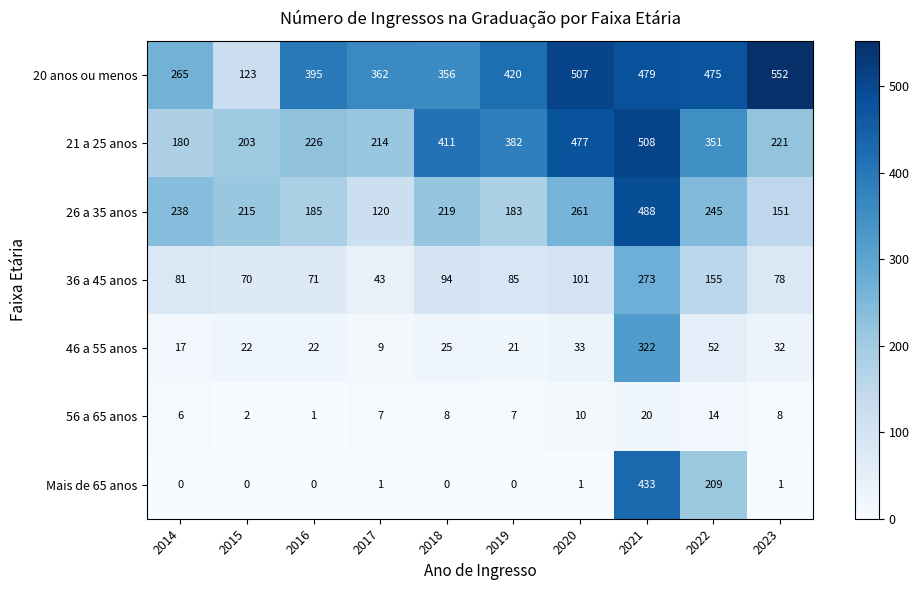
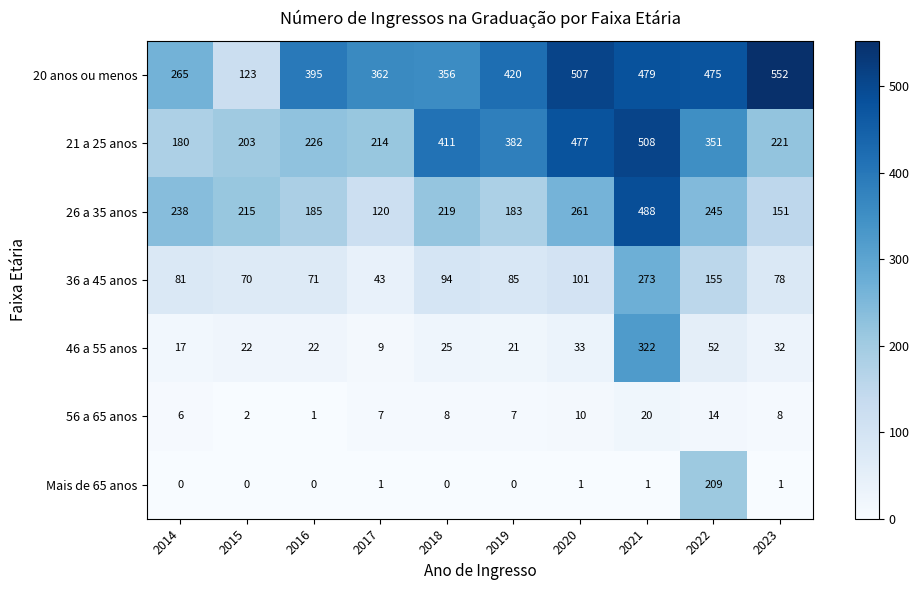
  {
    "20 anos ou menos": {
      "2014": 265,
      "2015": 123,
      "2016": 395,
      "2017": 362,
      "2018": 356,
      "2019": 420,
      "2020": 507,
      "2021": 479,
      "2022": 475,
      "2023": 552
    },
    "21 a 25 anos": {
      "2014": 180,
      "2015": 203,
      "2016": 226,
      "2017": 214,
      "2018": 411,
      "2019": 382,
      "2020": 477,
      "2021": 508,
      "2022": 351,
      "2023": 221
    },
    "26 a 35 anos": {
      "2014": 238,
      "2015": 215,
      "2016": 185,
      "2017": 120,
      "2018": 219,
      "2019": 183,
      "2020": 261,
      "2021": 488,
      "2022": 245,
      "2023": 151
    },
    "36 a 45 anos": {
      "2014": 81,
      "2015": 70,
      "2016": 71,
      "2017": 43,
      "2018": 94,
      "2019": 85,
      "2020": 101,
      "2021": 273,
      "2022": 155,
      "2023": 78
    },
    "46 a 55 anos": {
      "2014": 17,
      "2015": 22,
      "2016": 22,
      "2017": 9,
      "2018": 25,
      "2019": 21,
      "2020": 33,
      "2021": 322,
      "2022": 52,
      "2023": 32
    },
    "56 a 65 anos": {
      "2014": 6,
      "2015": 2,
      "2016": 1,
      "2017": 7,
      "2018": 8,
      "2019": 7,
      "2020": 10,
      "2021": 20,
      "2022": 14,
      "2023": 8
    },
    "Mais de 65 anos": {
      "2014": 0,
      "2015": 0,
      "2016": 0,
      "2017": 1,
      "2018": 0,
      "2019": 0,
      "2020": 1,
-     "2021": 433,
+     "2021": 1,
      "2022": 209,
      "2023": 1
    }
  }
